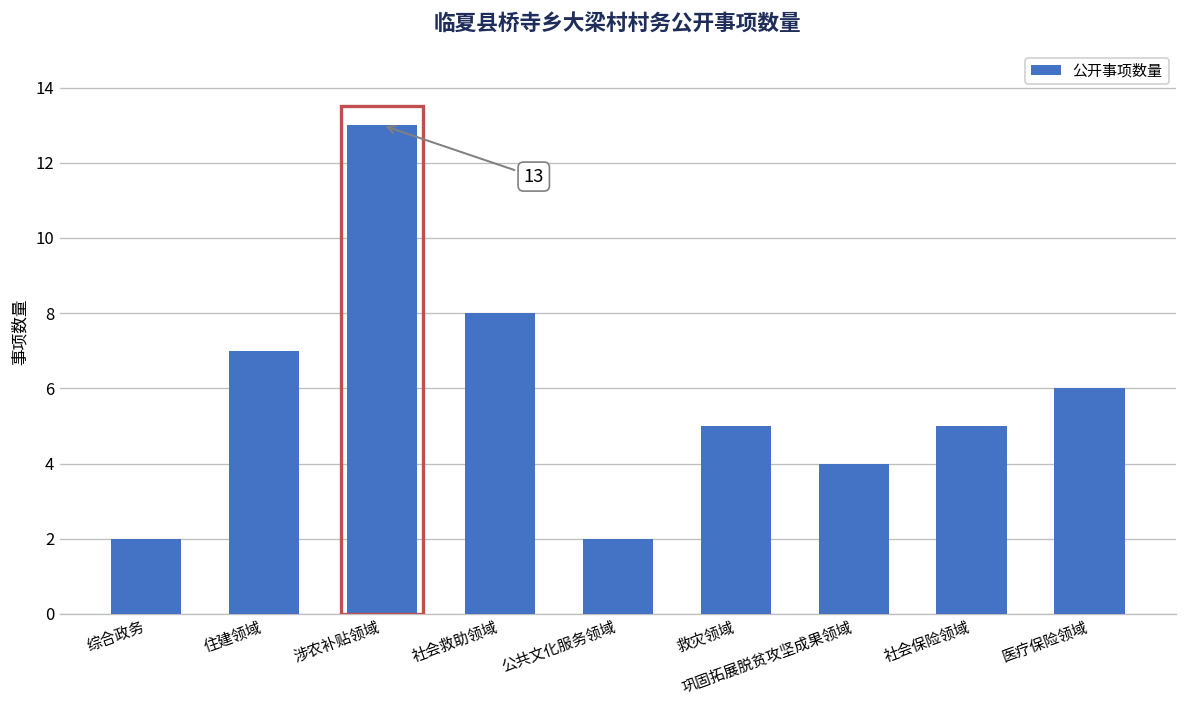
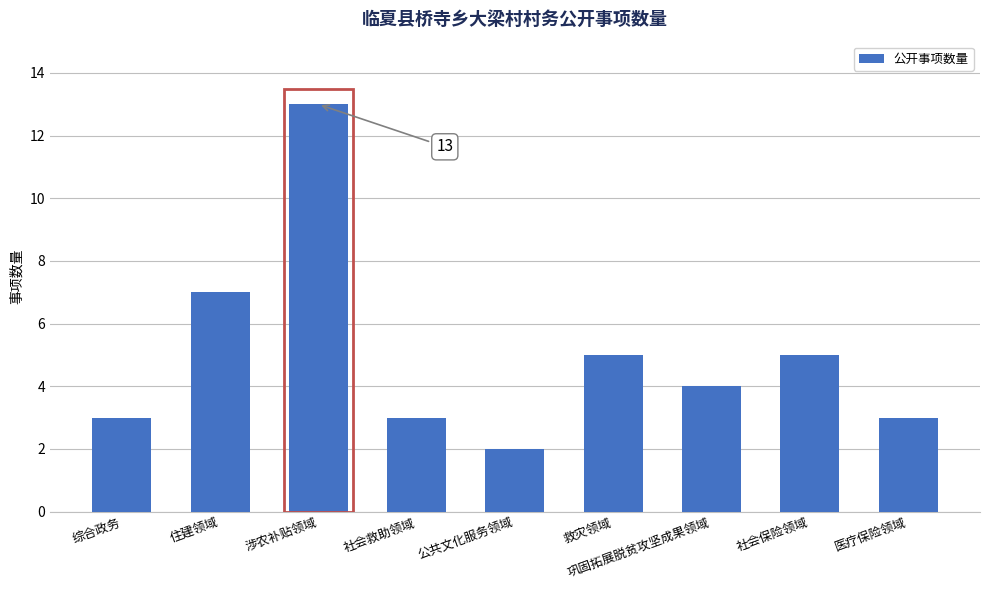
  {
-   "综合政务": 2,
+   "综合政务": 3,
    "住建领域": 7,
-   "社会救助领域": 8,
+   "社会救助领域": 3,
    "公共文化服务领域": 2,
    "救灾领域": 5,
    "巩固拓展脱贫攻坚成果领域": 4,
    "社会保险领域": 5,
-   "医疗保险领域": 6
+   "医疗保险领域": 3
  }
